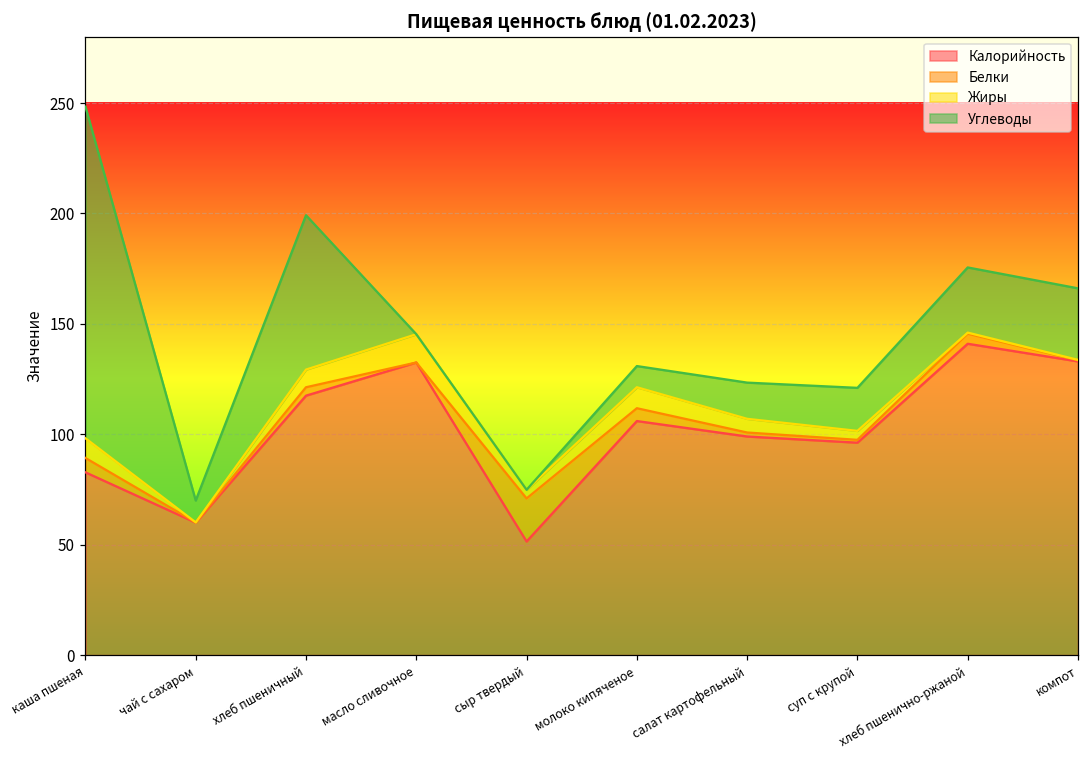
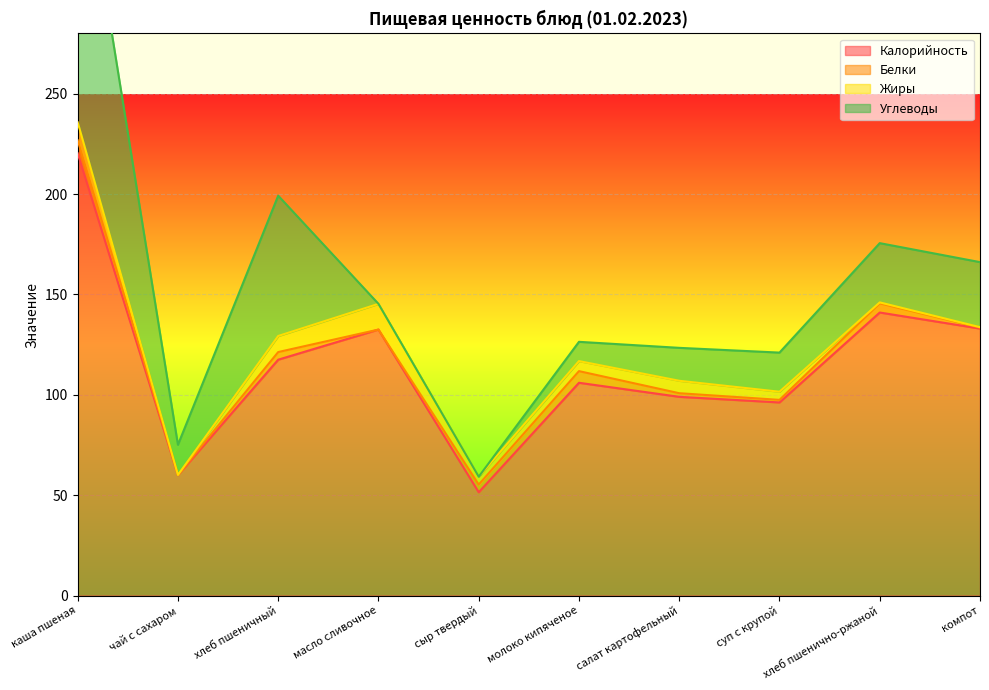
  {
    "Калорийность": {
-     "каша пшеная": 83,
+     "каша пшеная": 220,
      "хлеб пшеничный": 118,
      "сыр твердый": 51,
      "молоко кипяченое": 106,
      "салат картофельный": 99,
      "хлеб пшенично-ржаной": 141
    },
    "Белки": {
      "каша пшеная": 7,
      "хлеб пшеничный": 4,
-     "сыр твердый": 20,
+     "сыр твердый": 4,
      "молоко кипяченое": 6,
      "салат картофельный": 2
    },
    "Жиры": {
      "каша пшеная": 9,
      "хлеб пшеничный": 8,
-     "молоко кипяченое": 10,
+     "молоко кипяченое": 5,
      "салат картофельный": 6,
      "суп с крупой": 4
    },
    "Углеводы": {
-     "чай с сахаром": 10,
+     "чай с сахаром": 15,
      "хлеб пшеничный": 70,
      "молоко кипяченое": 10,
      "салат картофельный": 16,
      "суп с крупой": 19,
      "хлеб пшенично-ржаной": 30,
      "компот": 32
    }
  }
